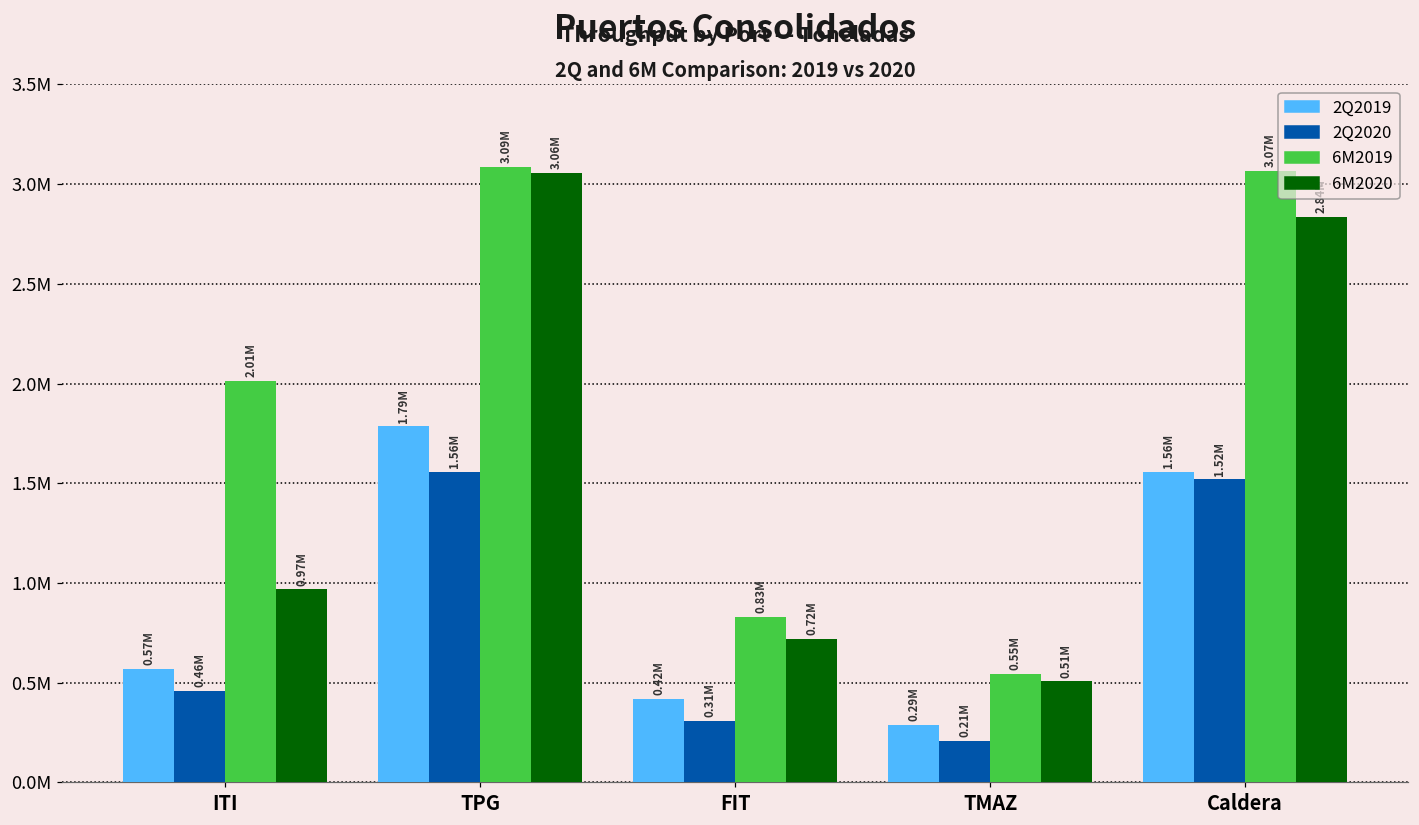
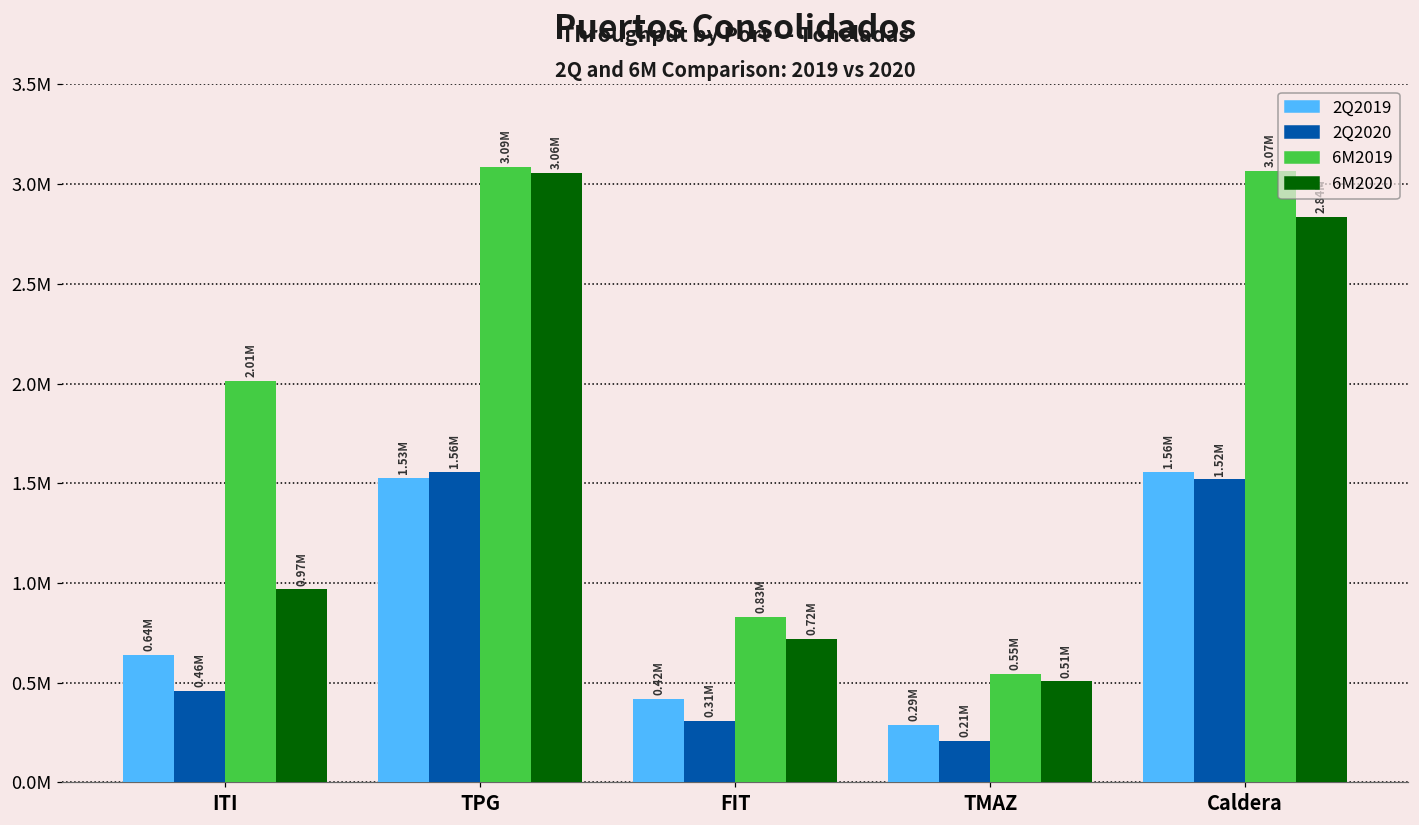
  {
    "2Q2019": {
-     "ITI": "0.57M",
-     "TPG": "1.79M",
+     "ITI": "0.64M",
+     "TPG": "1.53M",
      "FIT": "0.42M",
      "TMAZ": "0.29M",
      "Caldera": "1.56M"
    },
    "2Q2020": {
      "ITI": "0.46M",
      "TPG": "1.56M",
      "FIT": "0.31M",
      "TMAZ": "0.21M",
      "Caldera": "1.52M"
    },
    "6M2019": {
      "ITI": "2.01M",
      "TPG": "3.09M",
      "FIT": "0.83M",
      "TMAZ": "0.55M",
      "Caldera": "3.07M"
    },
    "6M2020": {
      "ITI": "0.97M",
      "TPG": "3.06M",
      "FIT": "0.72M",
      "TMAZ": "0.51M"
    }
  }
